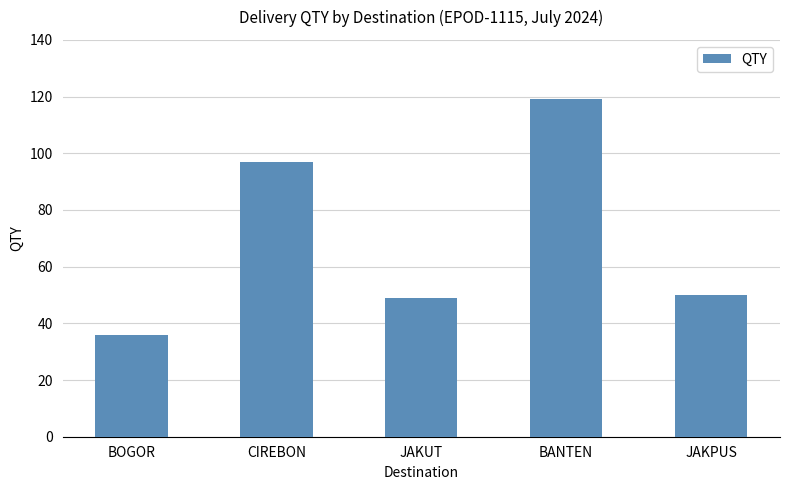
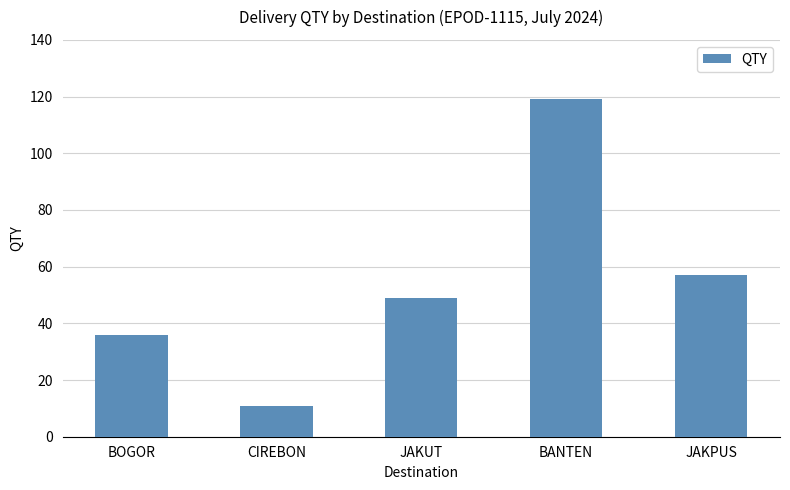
  {
    "BOGOR": 36,
-   "CIREBON": 97,
+   "CIREBON": 11,
    "JAKUT": 49,
    "BANTEN": 119,
-   "JAKPUS": 50
+   "JAKPUS": 57
  }
